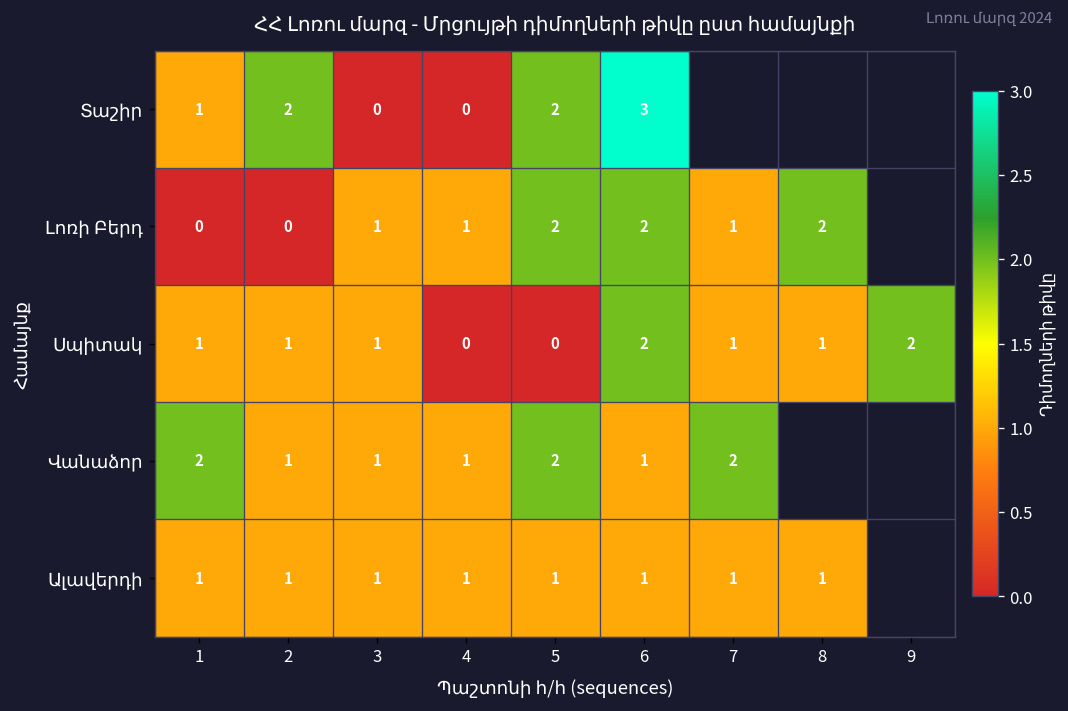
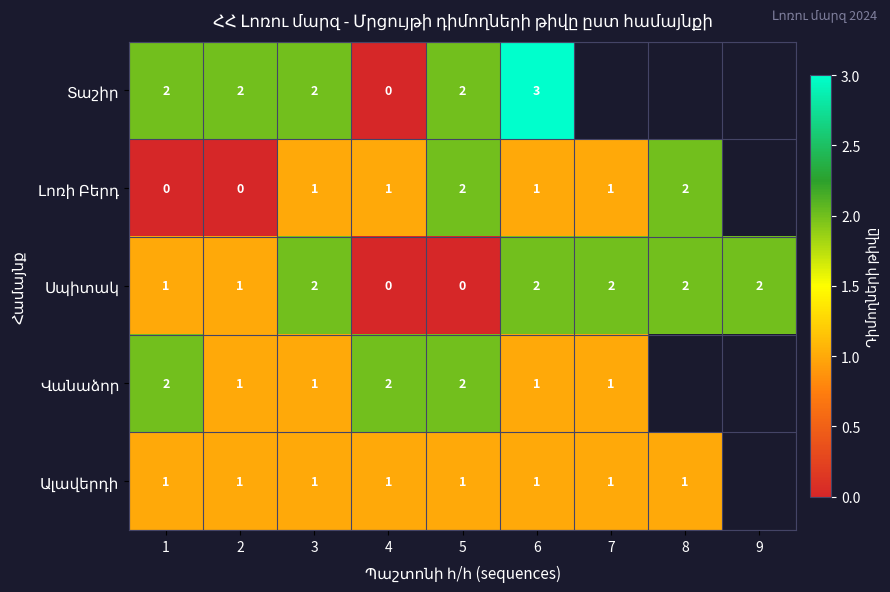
  {
    "Տաշիր": {
-     "1": 1,
+     "1": 2,
      "2": 2,
-     "3": 0,
+     "3": 2,
      "4": 0,
      "5": 2,
      "6": 3
    },
    "Լոռի Բերդ": {
      "1": 0,
      "2": 0,
      "3": 1,
      "4": 1,
      "5": 2,
-     "6": 2,
+     "6": 1,
      "7": 1,
      "8": 2
    },
    "Սպիտակ": {
      "1": 1,
      "2": 1,
-     "3": 1,
+     "3": 2,
      "4": 0,
      "5": 0,
      "6": 2,
-     "7": 1,
-     "8": 1,
+     "7": 2,
+     "8": 2,
      "9": 2
    },
    "Վանաձոր": {
      "1": 2,
      "2": 1,
      "3": 1,
-     "4": 1,
+     "4": 2,
      "5": 2,
      "6": 1,
-     "7": 2
+     "7": 1
    },
    "Ալավերդի": {
      "1": 1,
      "2": 1,
      "3": 1,
      "4": 1,
      "5": 1,
      "6": 1,
      "7": 1,
      "8": 1
    }
  }
